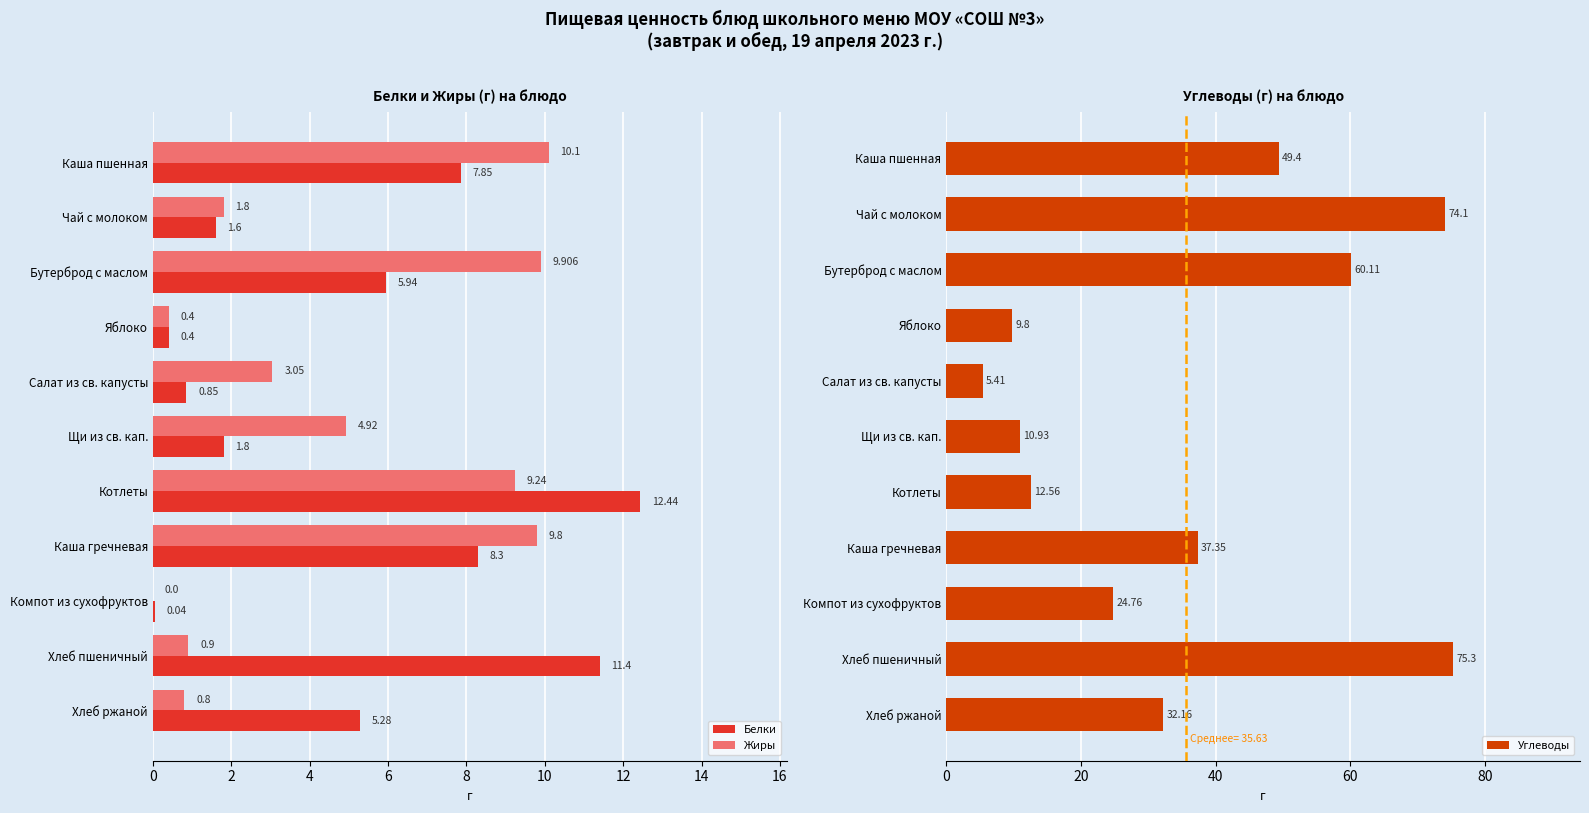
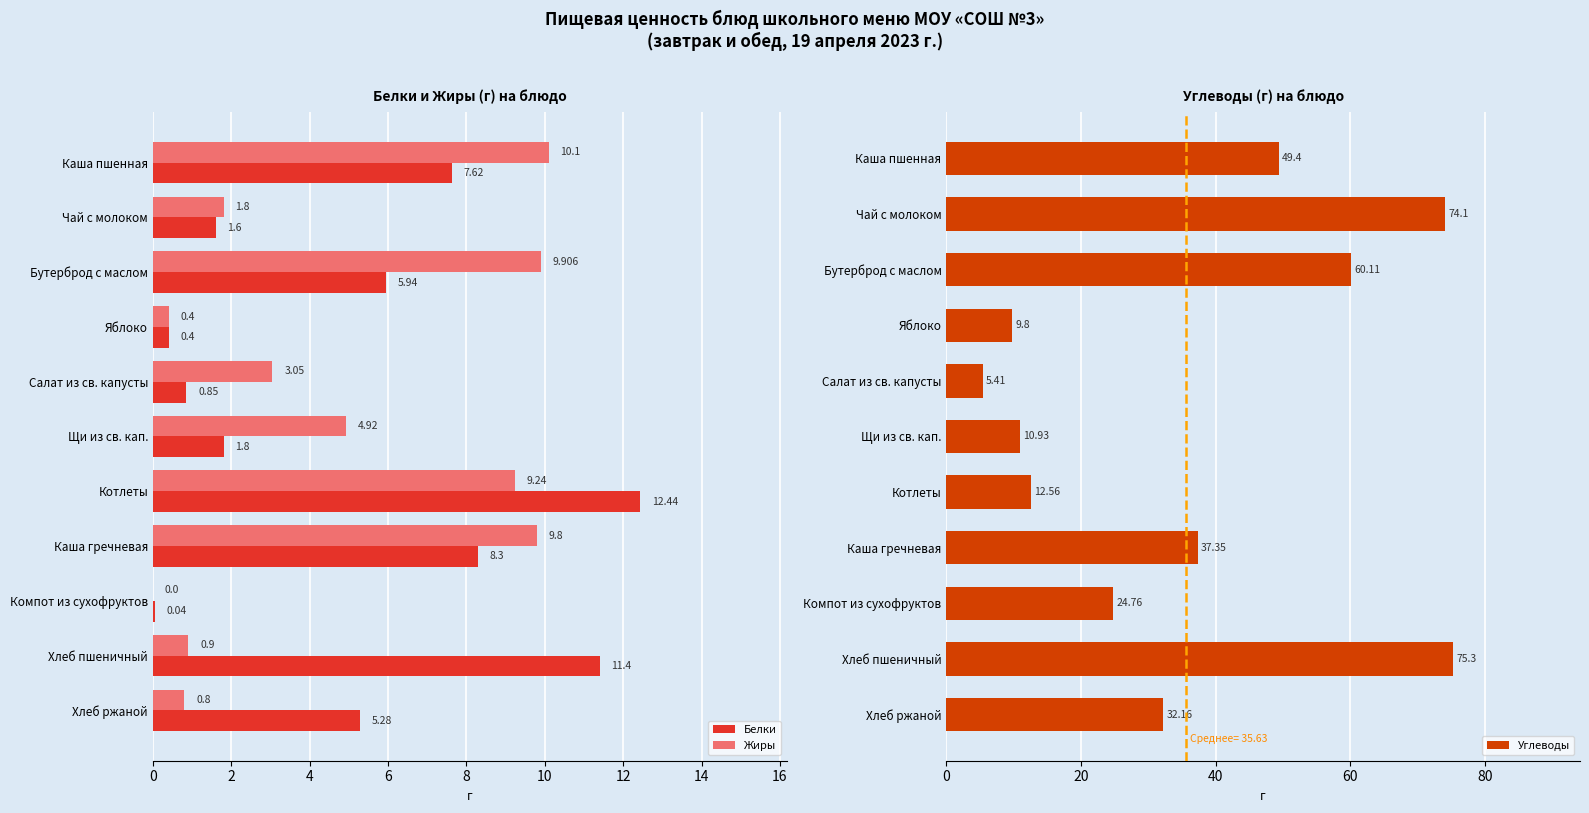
  {
    "Белки и Жиры (г) на блюдо": {
      "Белки": {
-       "Каша пшенная": 7.85,
+       "Каша пшенная": 7.62,
        "Чай с молоком": 1.6,
        "Бутерброд с маслом": 5.94,
        "Яблоко": 0.4,
        "Салат из св. капусты": 0.85,
        "Щи из св. кап.": 1.8,
        "Котлеты": 12.44,
        "Каша гречневая": 8.3,
        "Компот из сухофруктов": 0.04,
        "Хлеб пшеничный": 11.4,
        "Хлеб ржаной": 5.28
      },
      "Жиры": {
        "Каша пшенная": 10.1,
        "Чай с молоком": 1.8,
        "Бутерброд с маслом": 9.906,
        "Яблоко": 0.4,
        "Салат из св. капусты": 3.05,
        "Щи из св. кап.": 4.92,
        "Котлеты": 9.24,
        "Каша гречневая": 9.8,
        "Компот из сухофруктов": 0.0,
        "Хлеб пшеничный": 0.9,
        "Хлеб ржаной": 0.8
      }
    },
    "Углеводы (г) на блюдо": {
      "Каша пшенная": 49.4,
      "Чай с молоком": 74.1,
      "Бутерброд с маслом": 60.11,
      "Яблоко": 9.8,
      "Салат из св. капусты": 5.41,
      "Щи из св. кап.": 10.93,
      "Котлеты": 12.56,
      "Каша гречневая": 37.35,
      "Компот из сухофруктов": 24.76,
      "Хлеб пшеничный": 75.3,
      "Хлеб ржаной": 32.16
    }
  }
